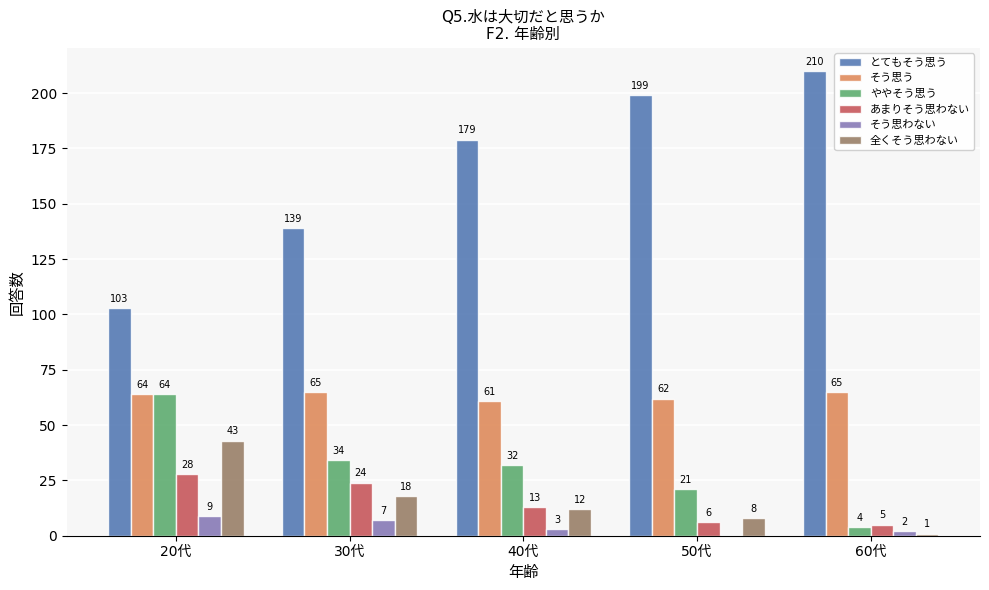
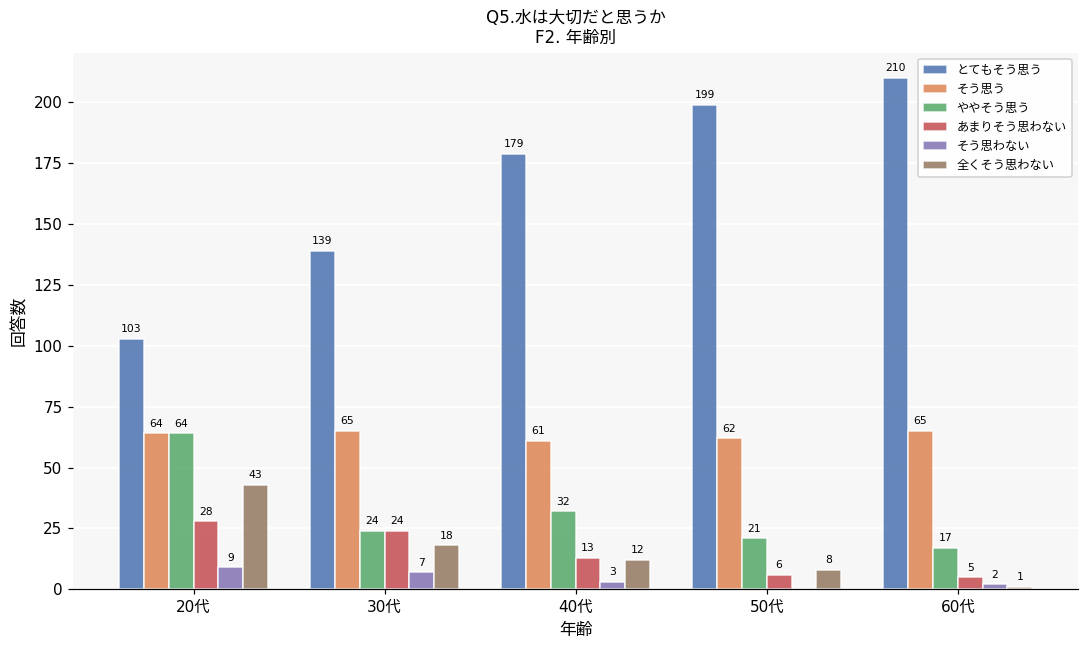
  {
    "ややそう思う": {
      "20代": 64,
-     "30代": 34,
+     "30代": 24,
      "40代": 32,
      "50代": 21,
-     "60代": 4
+     "60代": 17
    },
    "全くそう思わない": {
      "20代": 43,
      "30代": 18,
      "40代": 12,
      "50代": 8,
      "60代": 1
    }
  }
